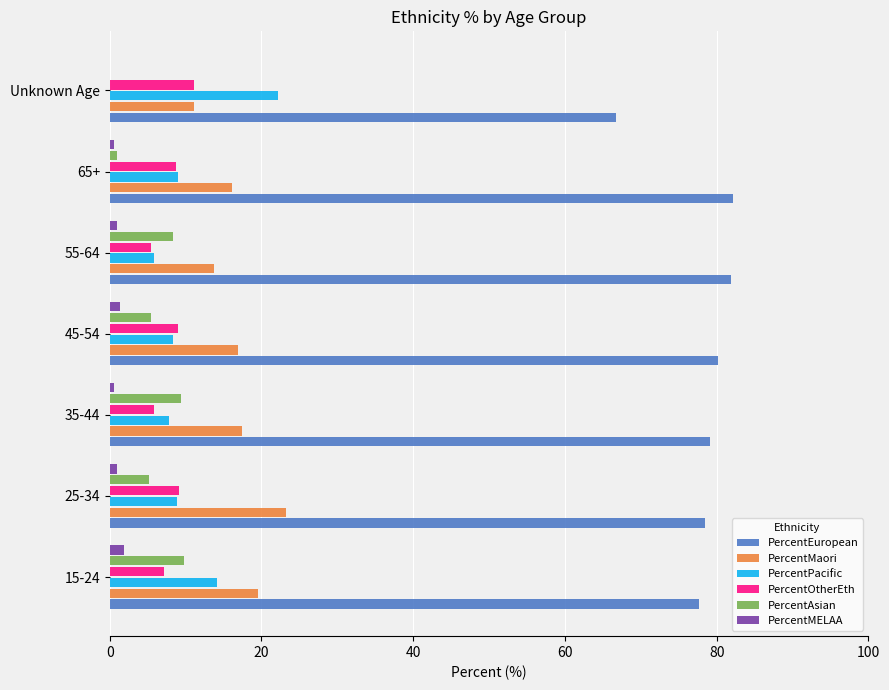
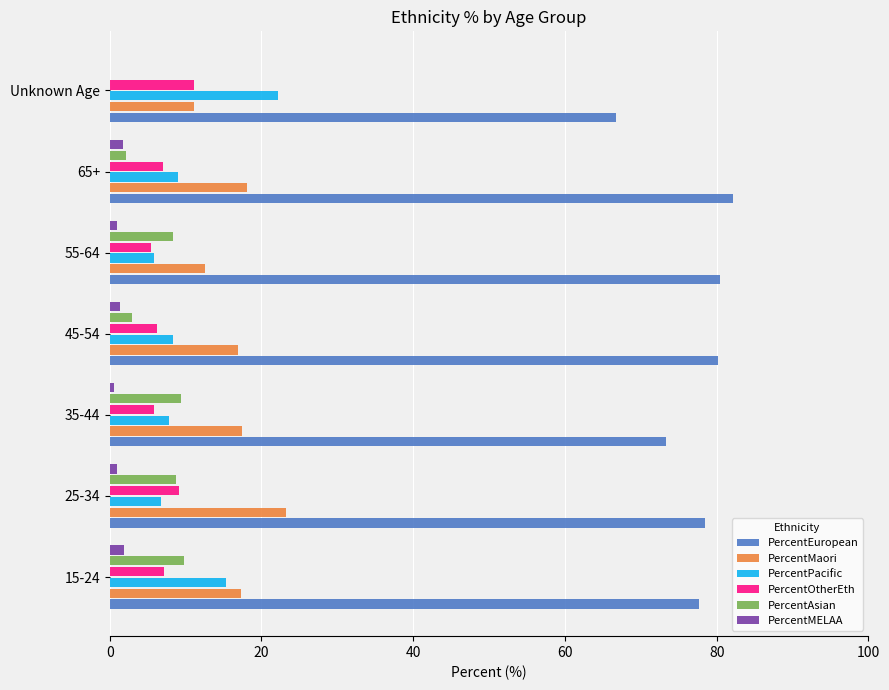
  {
    "PercentEuropean": {
      "Unknown Age": 67,
      "65+": 82,
-     "55-64": 82,
+     "55-64": 81,
      "45-54": 80,
-     "35-44": 79,
+     "35-44": 73,
      "25-34": 79,
      "15-24": 78
    },
    "PercentMaori": {
      "Unknown Age": 11,
-     "65+": 16,
-     "55-64": 14,
+     "65+": 18,
+     "55-64": 13,
      "45-54": 17,
      "35-44": 18,
      "25-34": 23,
-     "15-24": 20
+     "15-24": 17
    },
    "PercentPacific": {
      "Unknown Age": 22,
      "65+": 9,
      "55-64": 6,
      "45-54": 8,
      "35-44": 8,
-     "25-34": 9,
-     "15-24": 14
+     "25-34": 7,
+     "15-24": 15
    },
    "PercentOtherEth": {
      "Unknown Age": 11,
-     "65+": 9,
+     "65+": 7,
      "55-64": 6,
-     "45-54": 9,
+     "45-54": 6,
      "35-44": 6,
      "25-34": 9,
      "15-24": 7
    },
    "PercentAsian": {
      "Unknown Age": 0,
-     "65+": 1,
+     "65+": 2,
      "55-64": 8,
-     "45-54": 6,
+     "45-54": 3,
      "35-44": 9,
-     "25-34": 5,
+     "25-34": 9,
      "15-24": 10
    },
    "PercentMELAA": {
      "Unknown Age": 0,
-     "65+": 1,
+     "65+": 2,
      "55-64": 1,
      "45-54": 1,
      "35-44": 1,
      "25-34": 1,
      "15-24": 2
    }
  }
